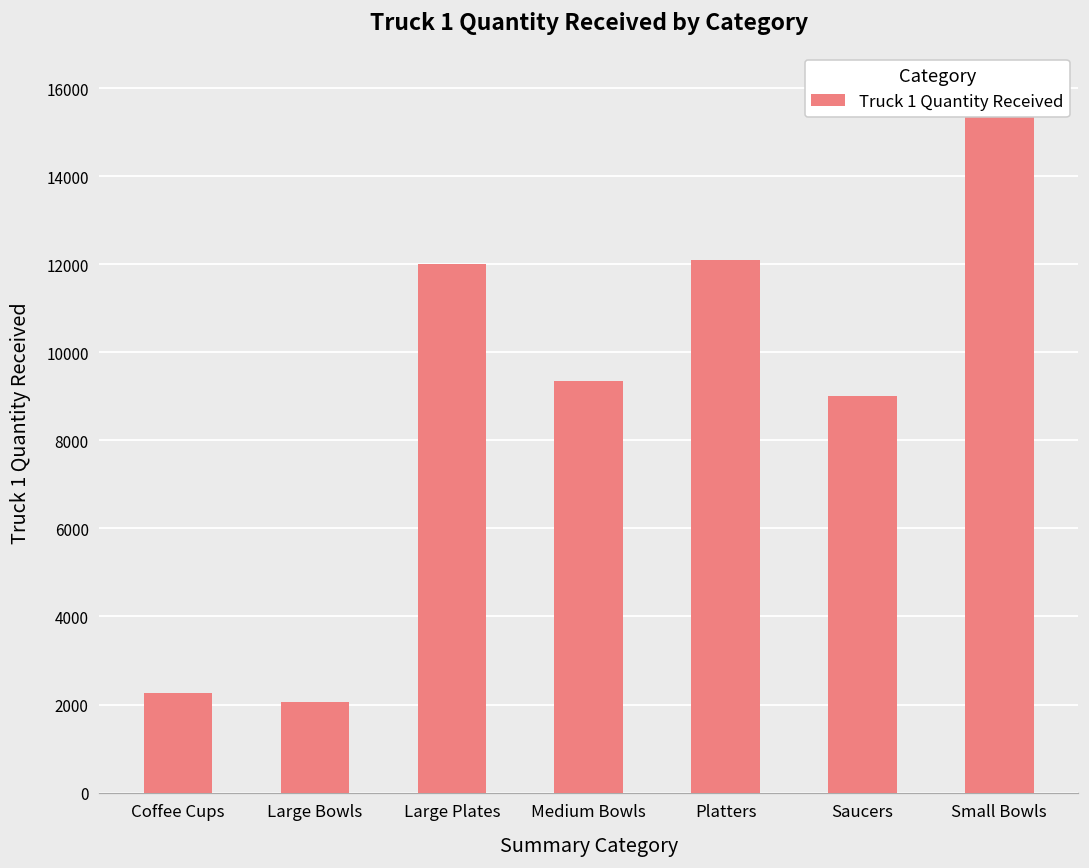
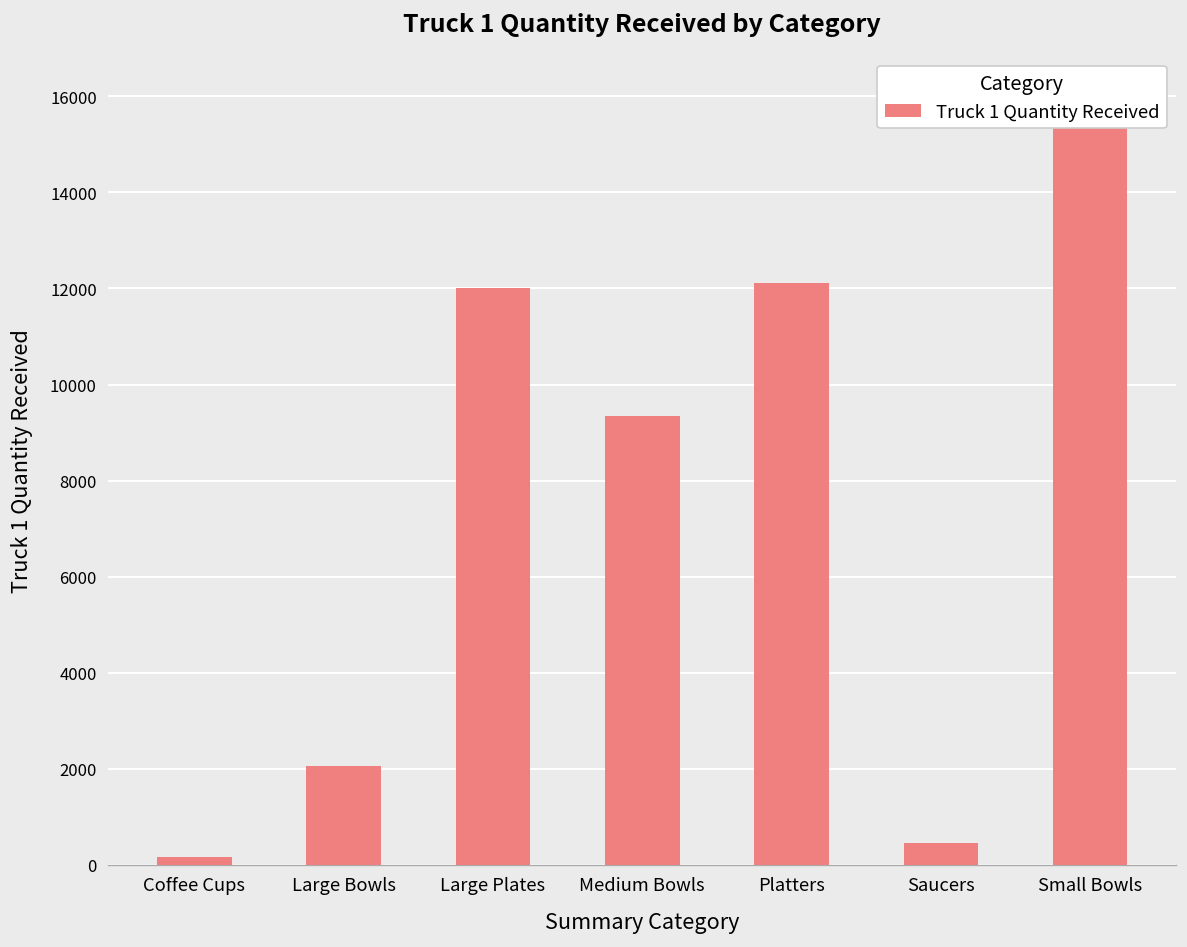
  {
-   "Coffee Cups": 2300,
+   "Coffee Cups": 200,
    "Large Bowls": 2100,
    "Large Plates": 12000,
    "Medium Bowls": 9300,
    "Platters": 12100,
-   "Saucers": 9000
+   "Saucers": 500
  }
